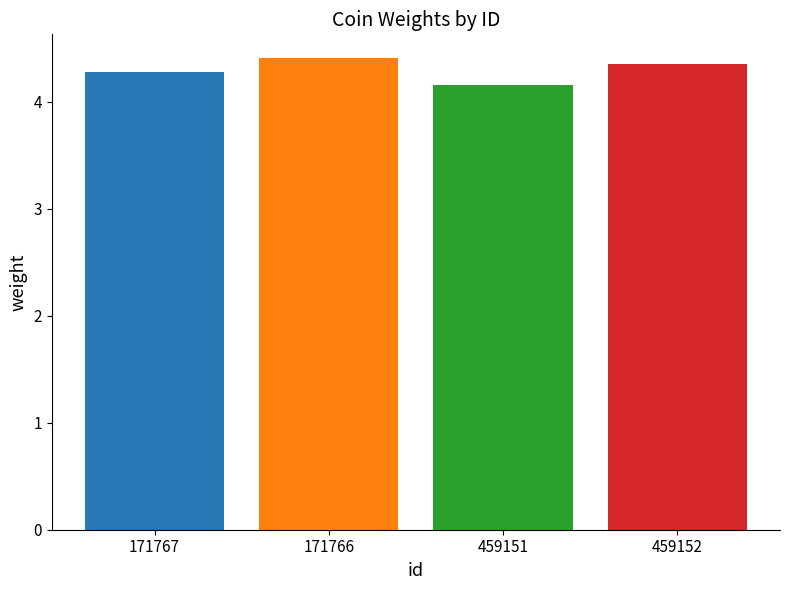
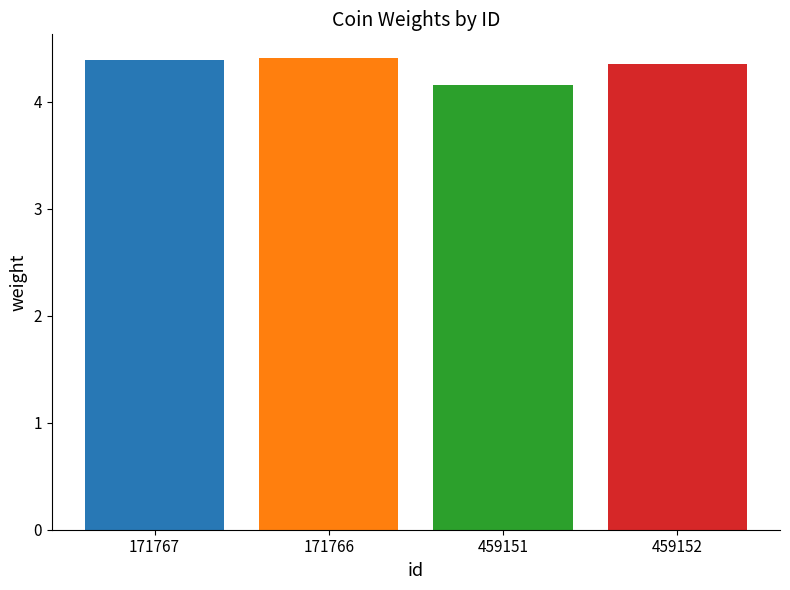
  {
-   "171767": 4.28,
+   "171767": 4.39,
    "171766": 4.41,
    "459151": 4.16,
    "459152": 4.35
  }
